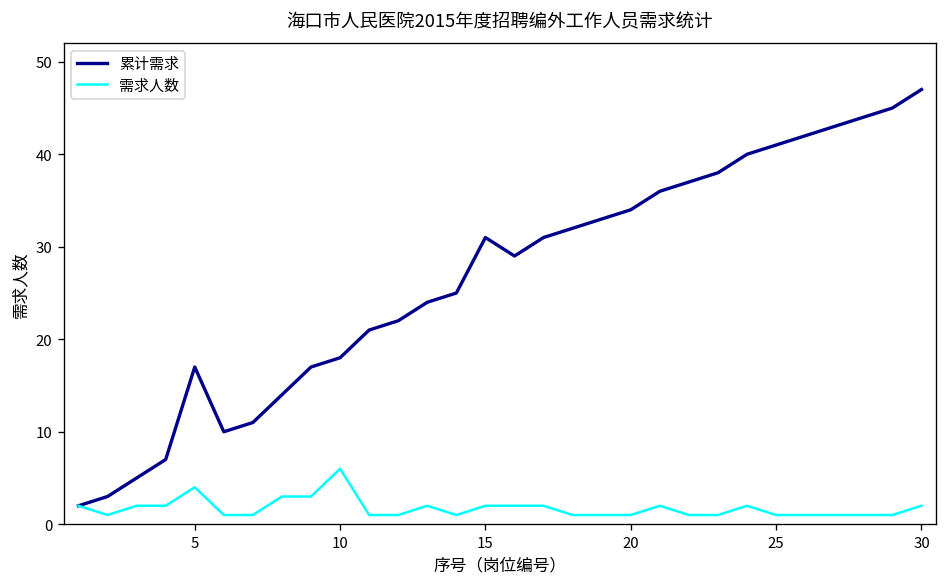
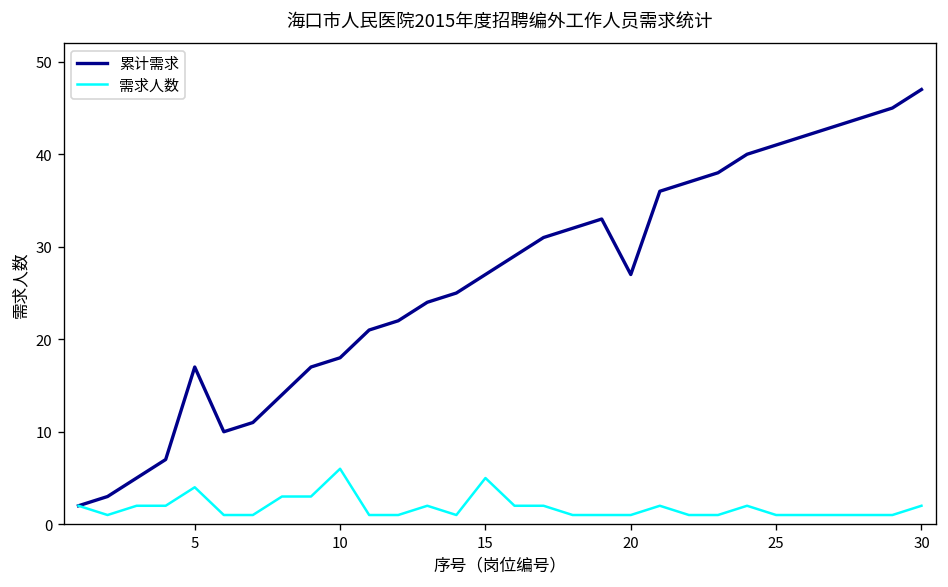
  {
    "累计需求": {
      "5": 17,
      "10": 18,
-     "15": 31,
-     "20": 34,
+     "15": 27,
+     "20": 27,
      "25": 41,
      "30": 47
    },
    "需求人数": {
      "5": 4,
      "10": 6,
-     "15": 2,
+     "15": 5,
      "20": 1,
      "25": 1,
      "30": 2
    }
  }
